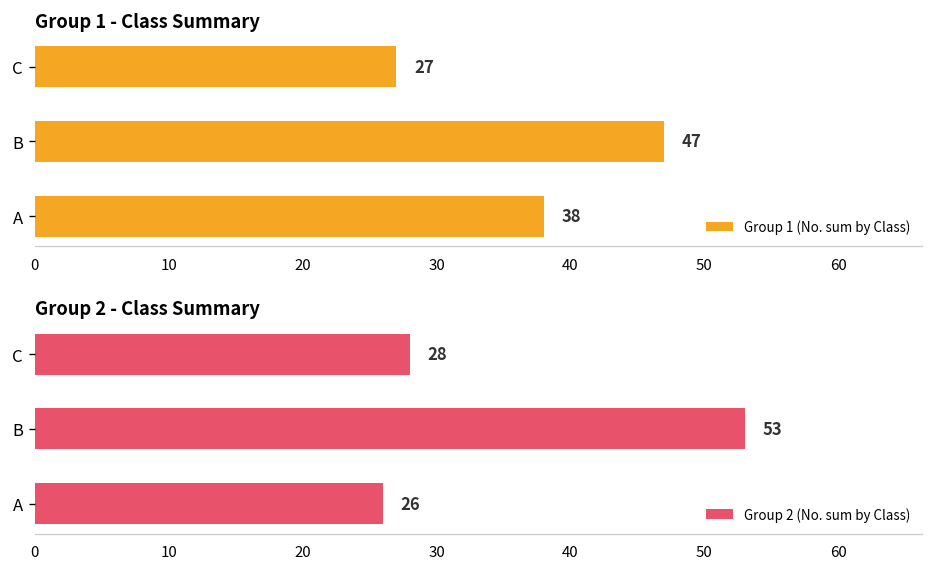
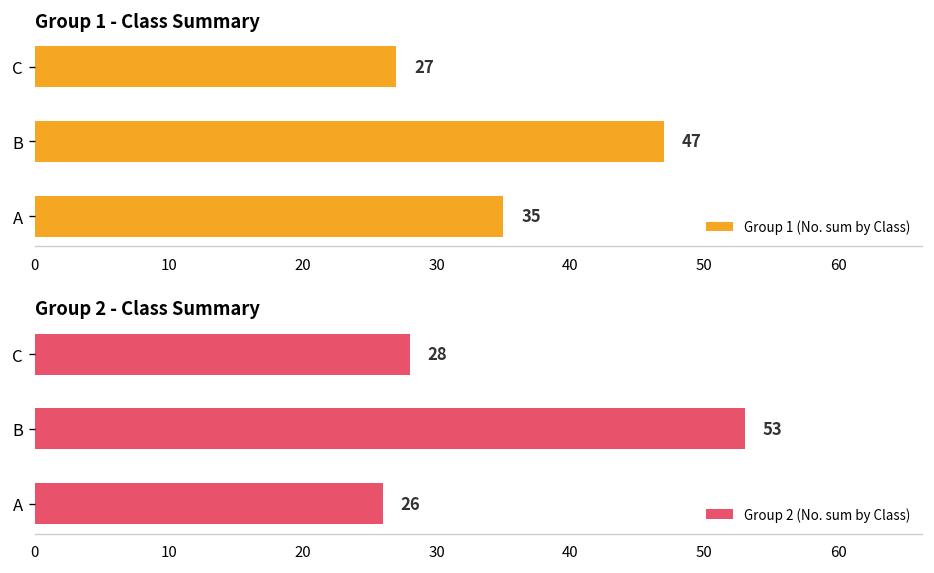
  {
    "Group 1 - Class Summary": {
      "C": 27,
      "B": 47,
-     "A": 38
+     "A": 35
    },
    "Group 2 - Class Summary": {
      "C": 28,
      "B": 53,
      "A": 26
    }
  }
